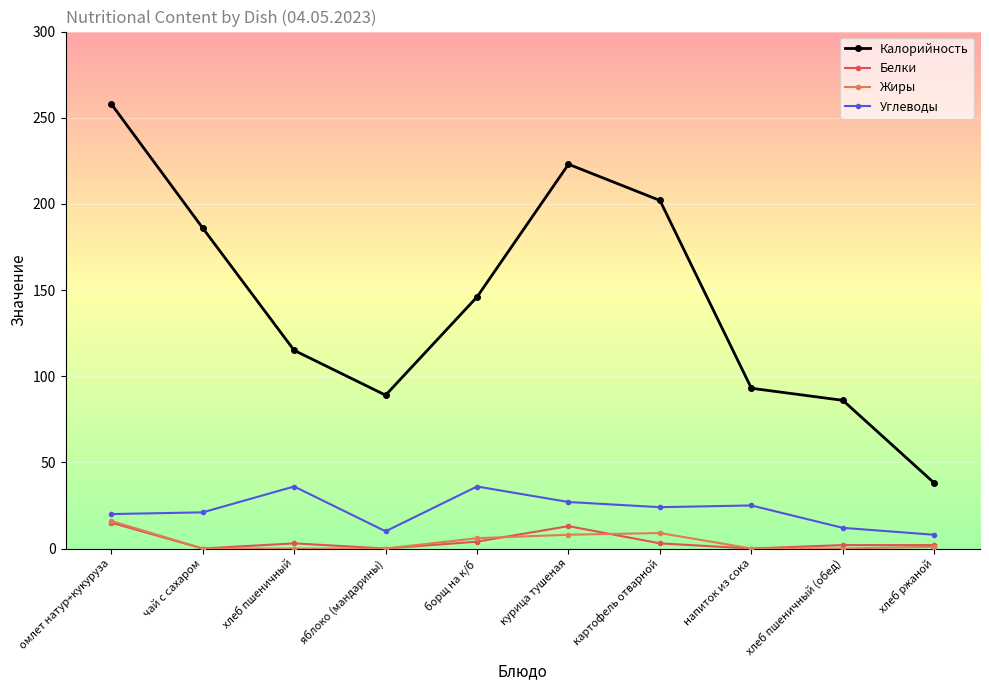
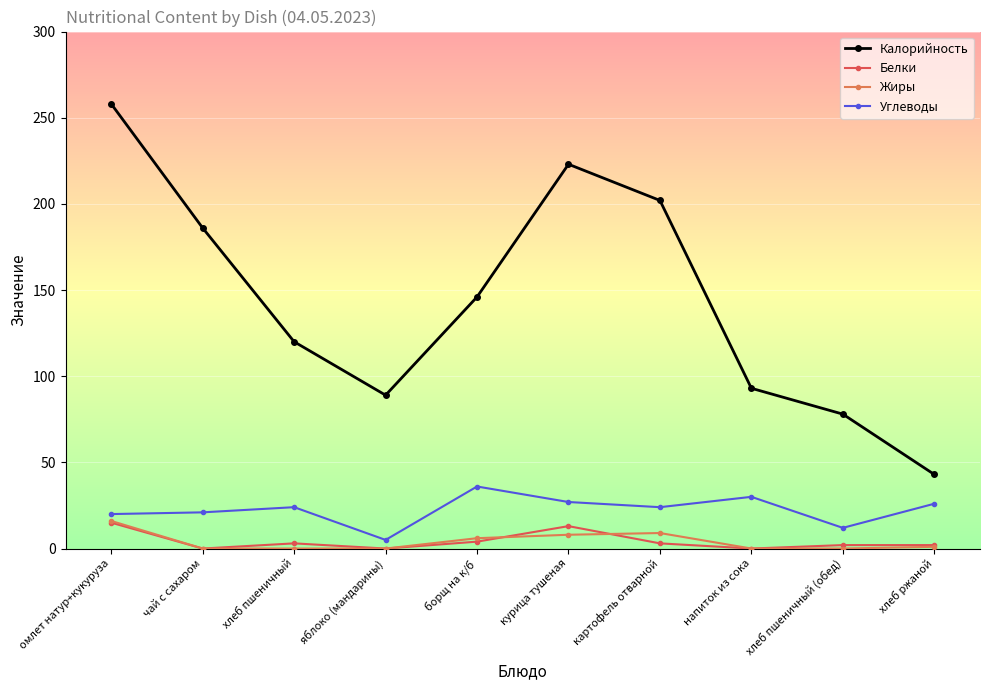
  {
    "Калорийность": {
      "омлет натур+кукуруза": 258,
      "чай с сахаром": 186,
-     "хлеб пшеничный": 115,
+     "хлеб пшеничный": 120,
      "яблоко (мандарины)": 89,
      "борщ на к/б": 146,
      "курица тушеная": 223,
      "картофель отварной": 202,
      "напиток из сока": 93,
-     "хлеб пшеничный (обед)": 86,
-     "хлеб ржаной": 38
+     "хлеб пшеничный (обед)": 78,
+     "хлеб ржаной": 43
    },
    "Углеводы": {
      "омлет натур+кукуруза": 20,
      "чай с сахаром": 21,
-     "хлеб пшеничный": 36,
-     "яблоко (мандарины)": 10,
+     "хлеб пшеничный": 24,
+     "яблоко (мандарины)": 5,
      "борщ на к/б": 36,
      "курица тушеная": 27,
      "картофель отварной": 24,
-     "напиток из сока": 25,
+     "напиток из сока": 30,
      "хлеб пшеничный (обед)": 12,
-     "хлеб ржаной": 8
+     "хлеб ржаной": 26
    }
  }
